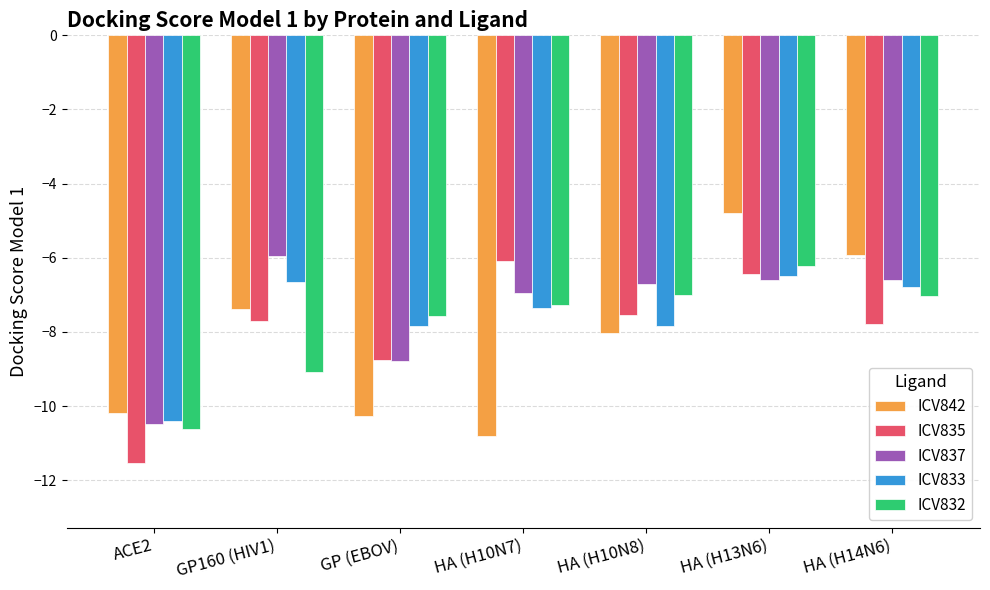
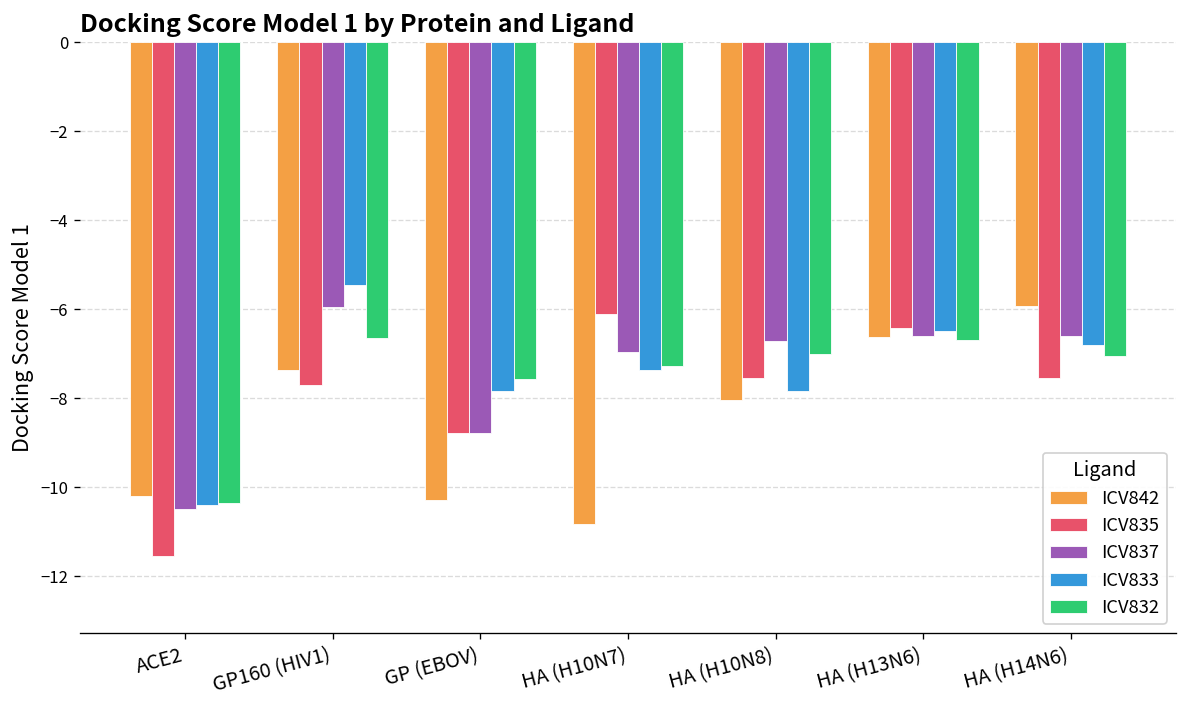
  {
    "ICV842": {
      "ACE2": -10.2,
      "GP160 (HIV1)": -7.4,
      "GP (EBOV)": -10.3,
      "HA (H10N7)": -10.8,
      "HA (H10N8)": -8.0,
-     "HA (H13N6)": -4.8,
+     "HA (H13N6)": -6.6,
      "HA (H14N6)": -5.9
    },
    "ICV835": {
      "ACE2": -11.6,
      "GP160 (HIV1)": -7.7,
      "GP (EBOV)": -8.8,
      "HA (H10N7)": -6.1,
      "HA (H10N8)": -7.6,
      "HA (H13N6)": -6.4,
-     "HA (H14N6)": -7.8
+     "HA (H14N6)": -7.6
    },
    "ICV837": {
      "ACE2": -10.5,
      "GP160 (HIV1)": -6.0,
      "GP (EBOV)": -8.8,
      "HA (H10N7)": -7.0,
      "HA (H10N8)": -6.7,
      "HA (H13N6)": -6.6,
      "HA (H14N6)": -6.6
    },
    "ICV833": {
      "ACE2": -10.4,
-     "GP160 (HIV1)": -6.7,
+     "GP160 (HIV1)": -5.5,
      "GP (EBOV)": -7.8,
      "HA (H10N7)": -7.4,
      "HA (H10N8)": -7.8,
      "HA (H13N6)": -6.5,
      "HA (H14N6)": -6.8
    },
    "ICV832": {
-     "ACE2": -10.6,
-     "GP160 (HIV1)": -9.1,
+     "ACE2": -10.4,
+     "GP160 (HIV1)": -6.6,
      "GP (EBOV)": -7.6,
      "HA (H10N7)": -7.3,
      "HA (H10N8)": -7.0,
-     "HA (H13N6)": -6.2,
+     "HA (H13N6)": -6.7,
      "HA (H14N6)": -7.0
    }
  }
